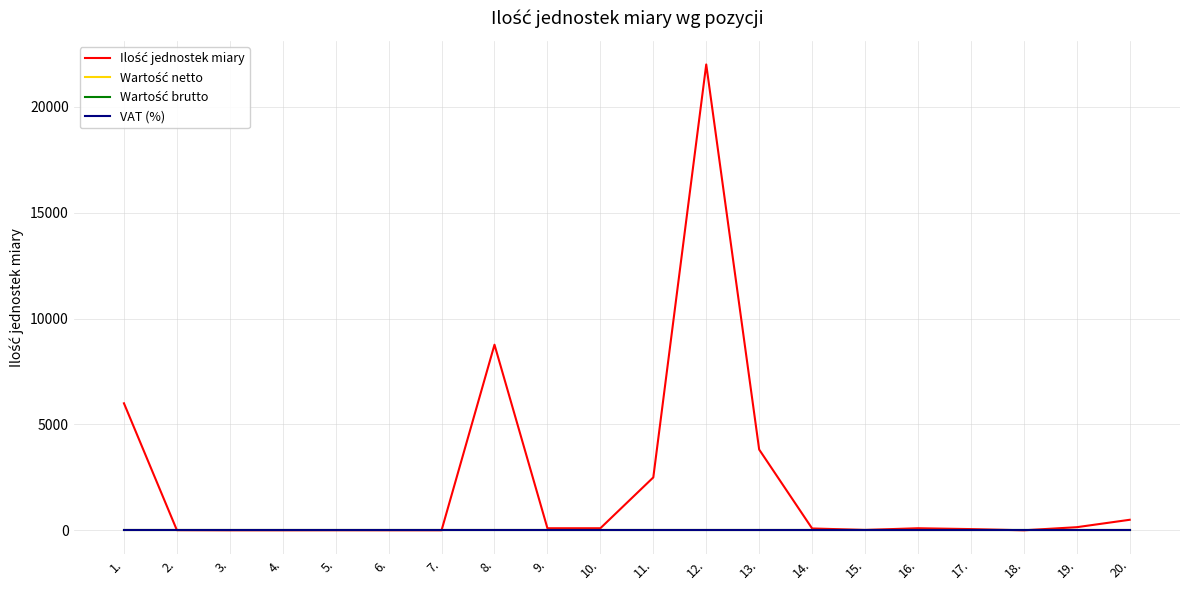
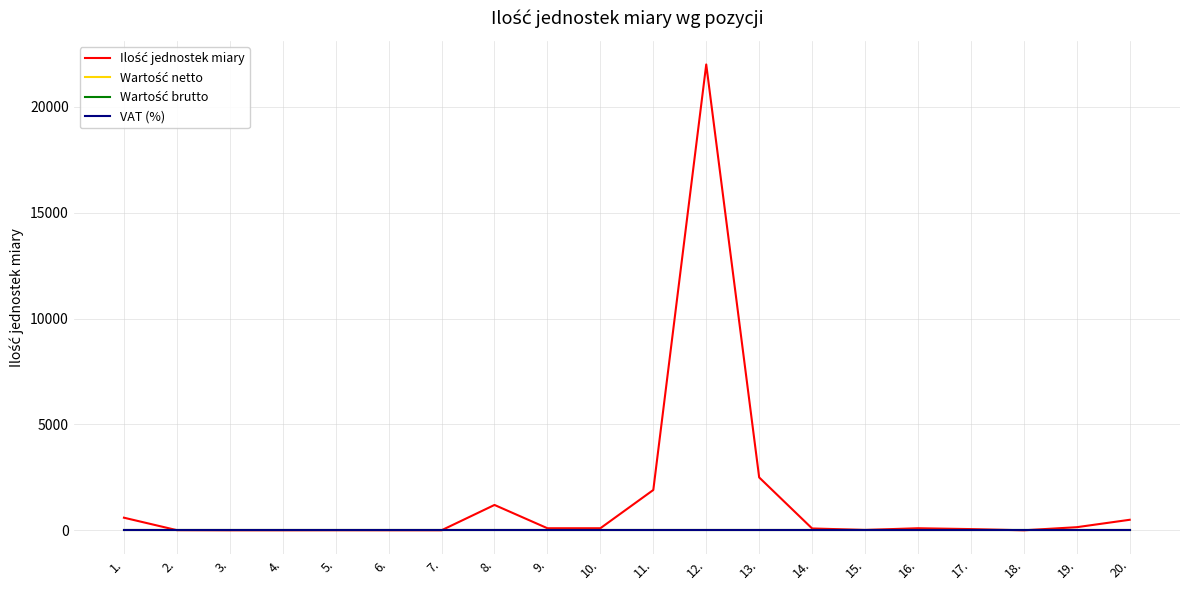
  {
    "Ilość jednostek miary": {
-     "1.": 6000,
-     "8.": 8800,
-     "11.": 2500,
+     "1.": 600,
+     "8.": 1200,
+     "11.": 1900,
      "12.": 22000,
-     "13.": 3800,
+     "13.": 2500,
      "19.": 200,
      "20.": 500
    },
    "VAT (%)": {
      "1.": 0,
      "8.": 0,
      "11.": 0,
      "12.": 0,
      "13.": 0,
      "19.": 0,
      "20.": 0
    }
  }
